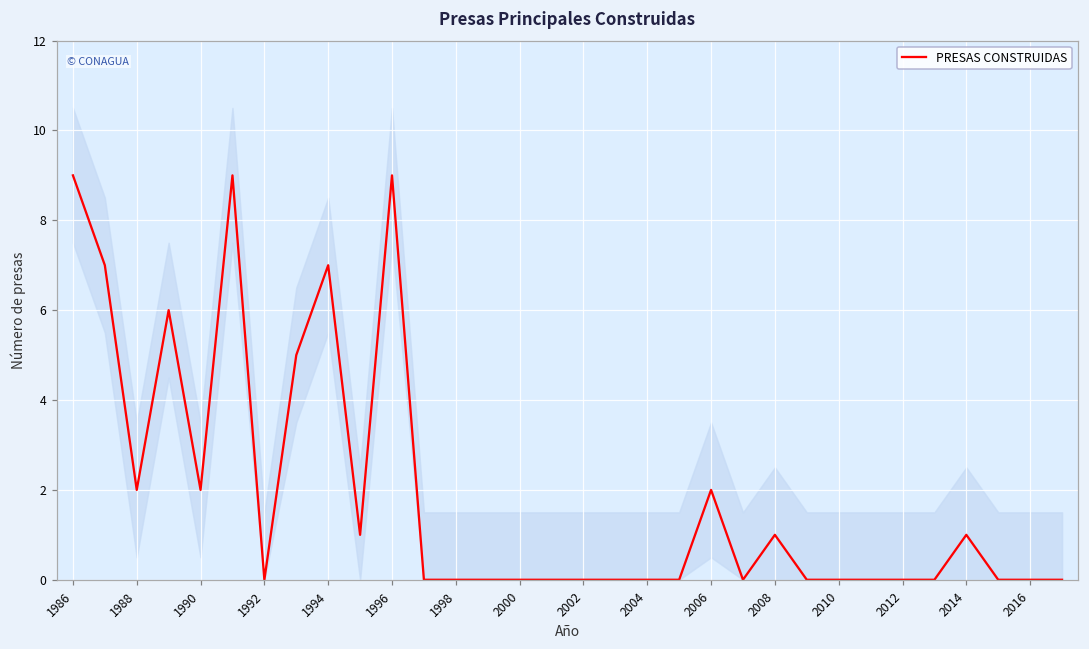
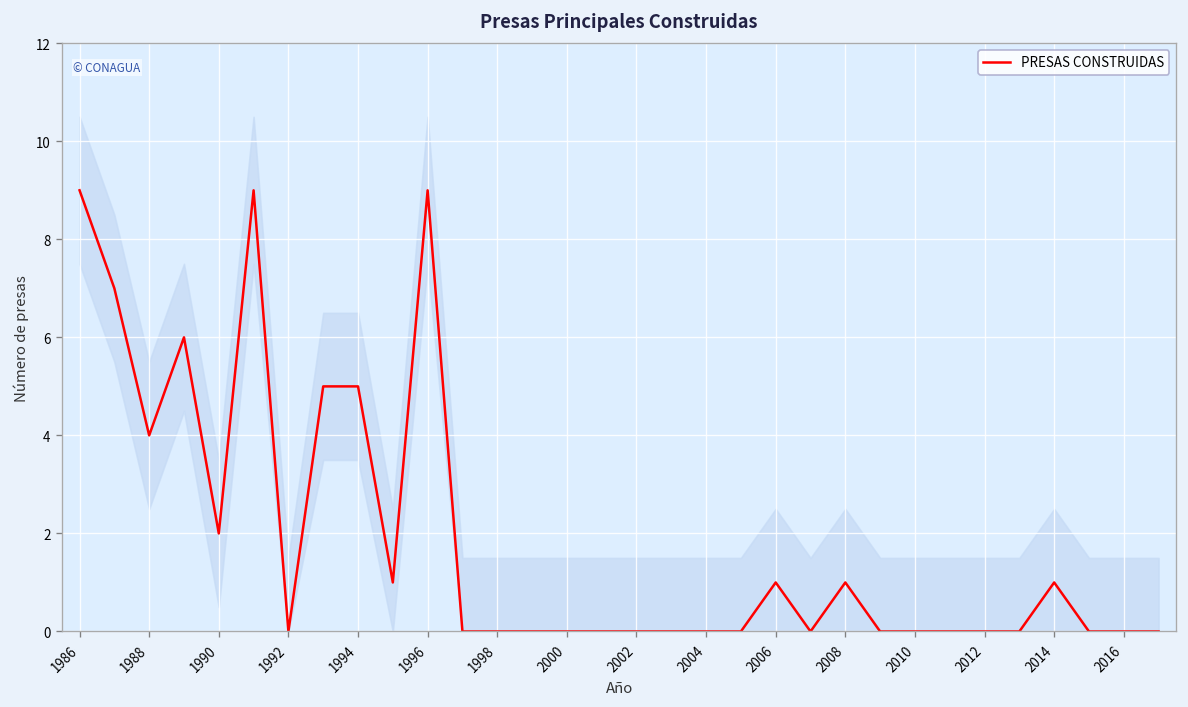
  {
    "PRESAS CONSTRUIDAS": {
      "1986": 9,
-     "1988": 2,
+     "1988": 4,
      "1990": 2,
      "1992": 0,
-     "1994": 7,
+     "1994": 5,
      "1996": 9,
      "1998": 0,
      "2000": 0,
      "2002": 0,
      "2004": 0,
-     "2006": 2,
+     "2006": 1,
      "2008": 1,
      "2010": 0,
      "2012": 0,
      "2014": 1,
      "2016": 0
    }
  }
